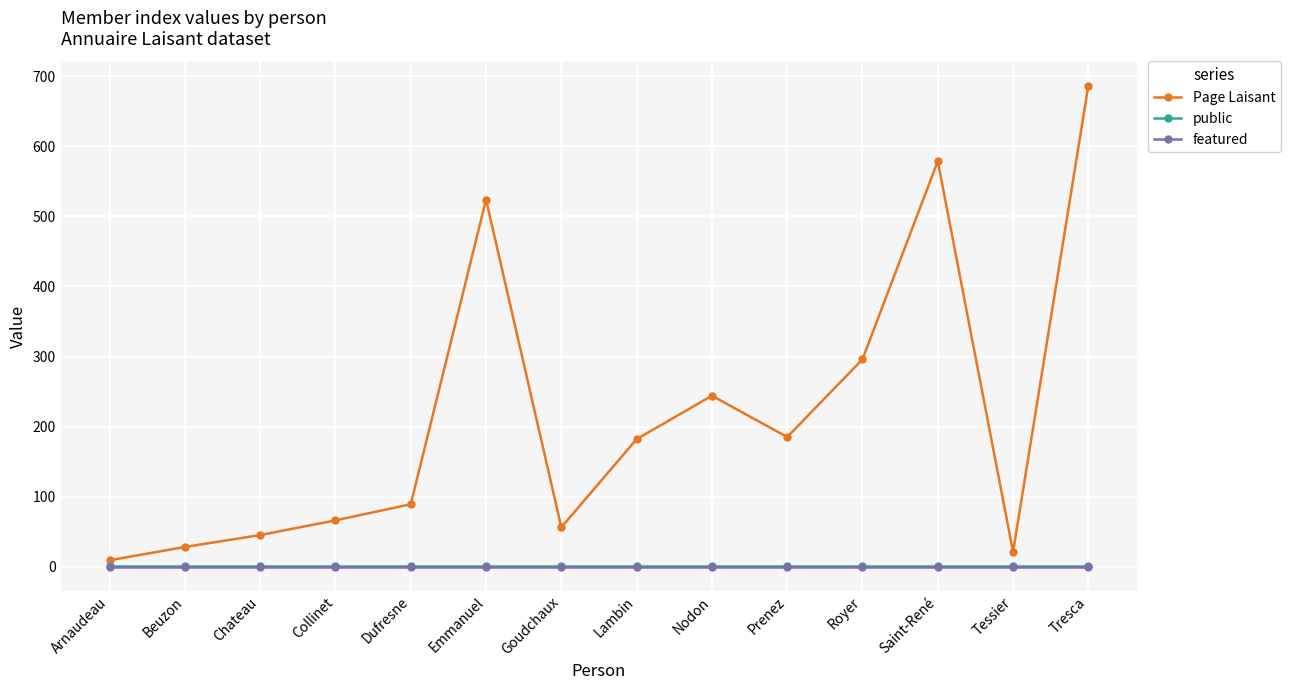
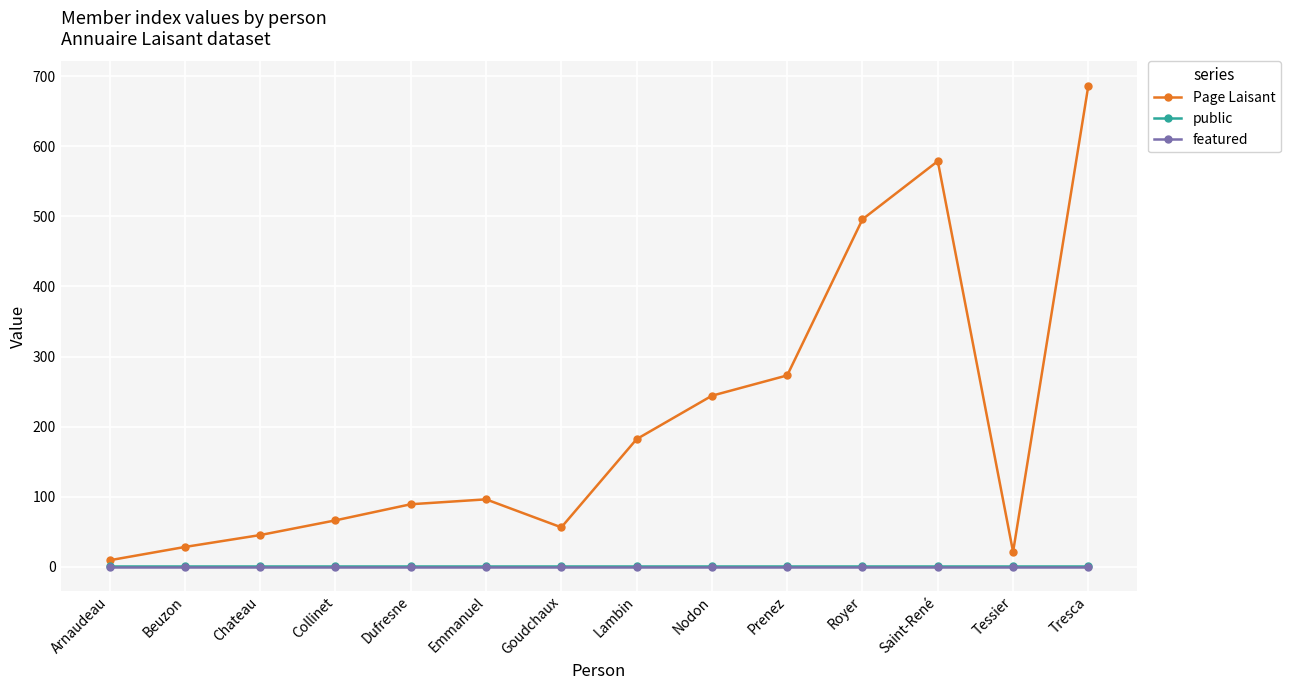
  {
    "Page Laisant": {
      "Arnaudeau": 10,
      "Beuzon": 30,
      "Chateau": 50,
      "Collinet": 70,
      "Dufresne": 90,
-     "Emmanuel": 520,
+     "Emmanuel": 100,
      "Goudchaux": 60,
      "Lambin": 180,
      "Nodon": 240,
-     "Prenez": 190,
-     "Royer": 300,
+     "Prenez": 270,
+     "Royer": 500,
      "Saint-René": 580,
      "Tessier": 20,
      "Tresca": 690
    }
  }
